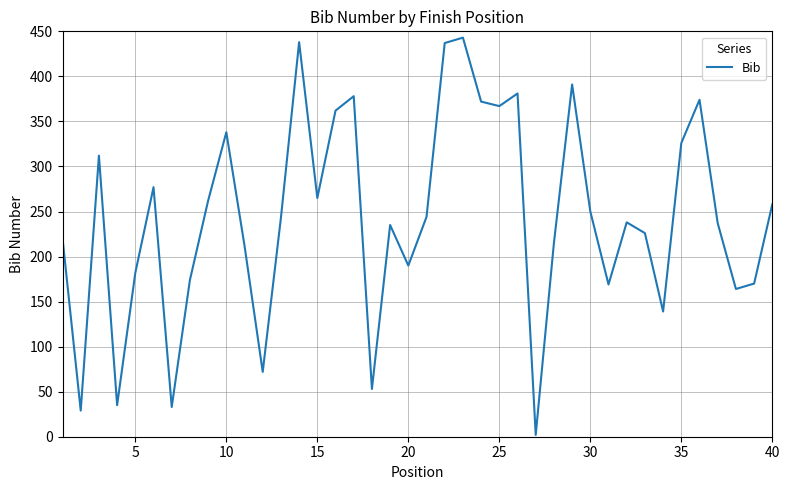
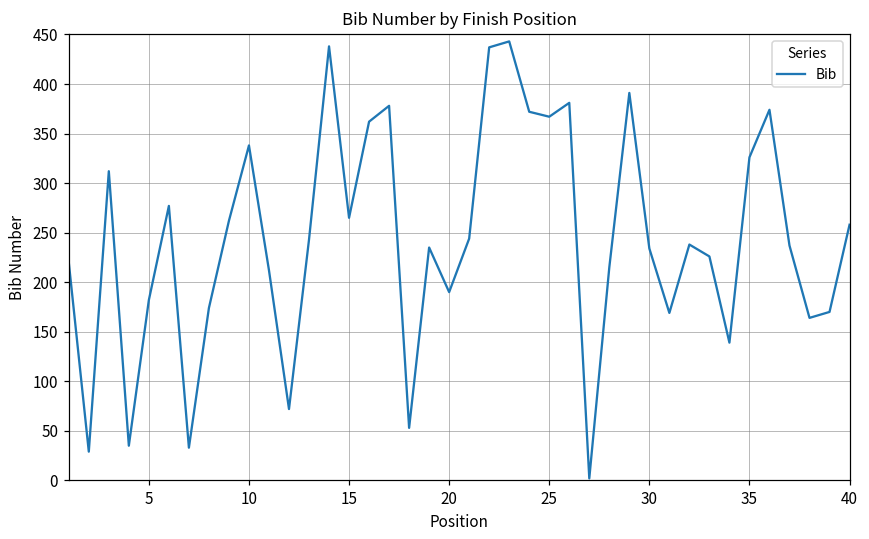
  {
    "5": 180,
    "10": 340,
    "15": 270,
    "20": 190,
    "25": 370,
-   "30": 250,
+   "30": 230,
    "35": 330,
    "40": 260
  }
